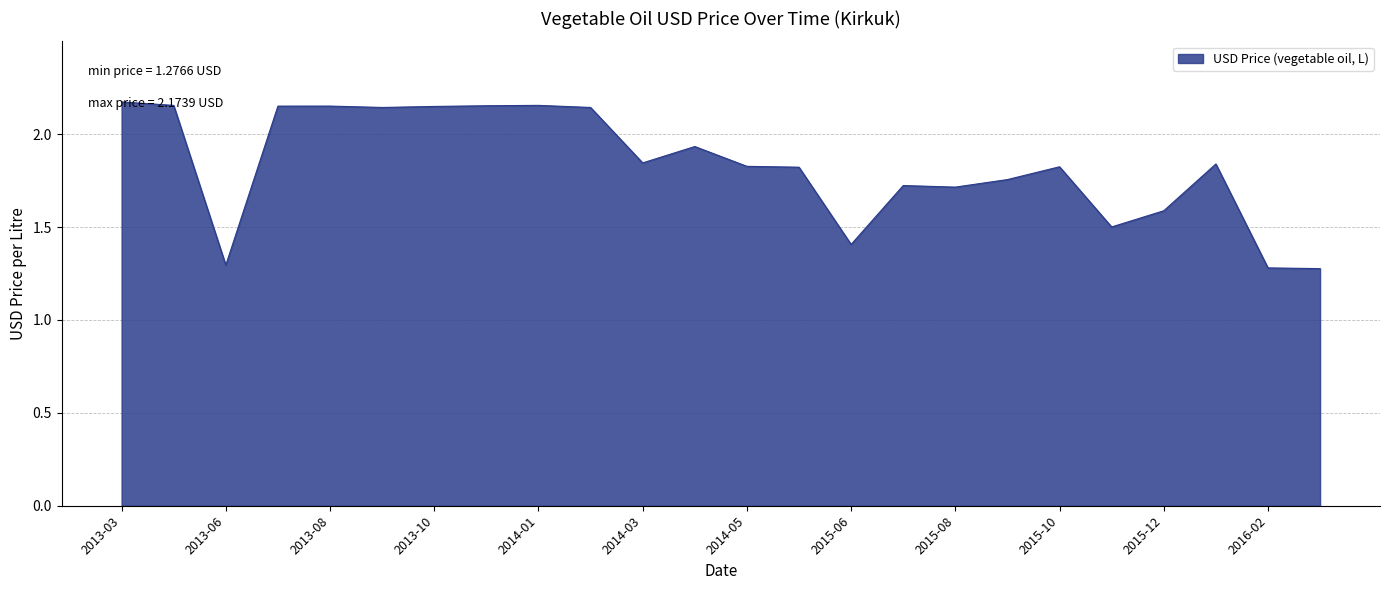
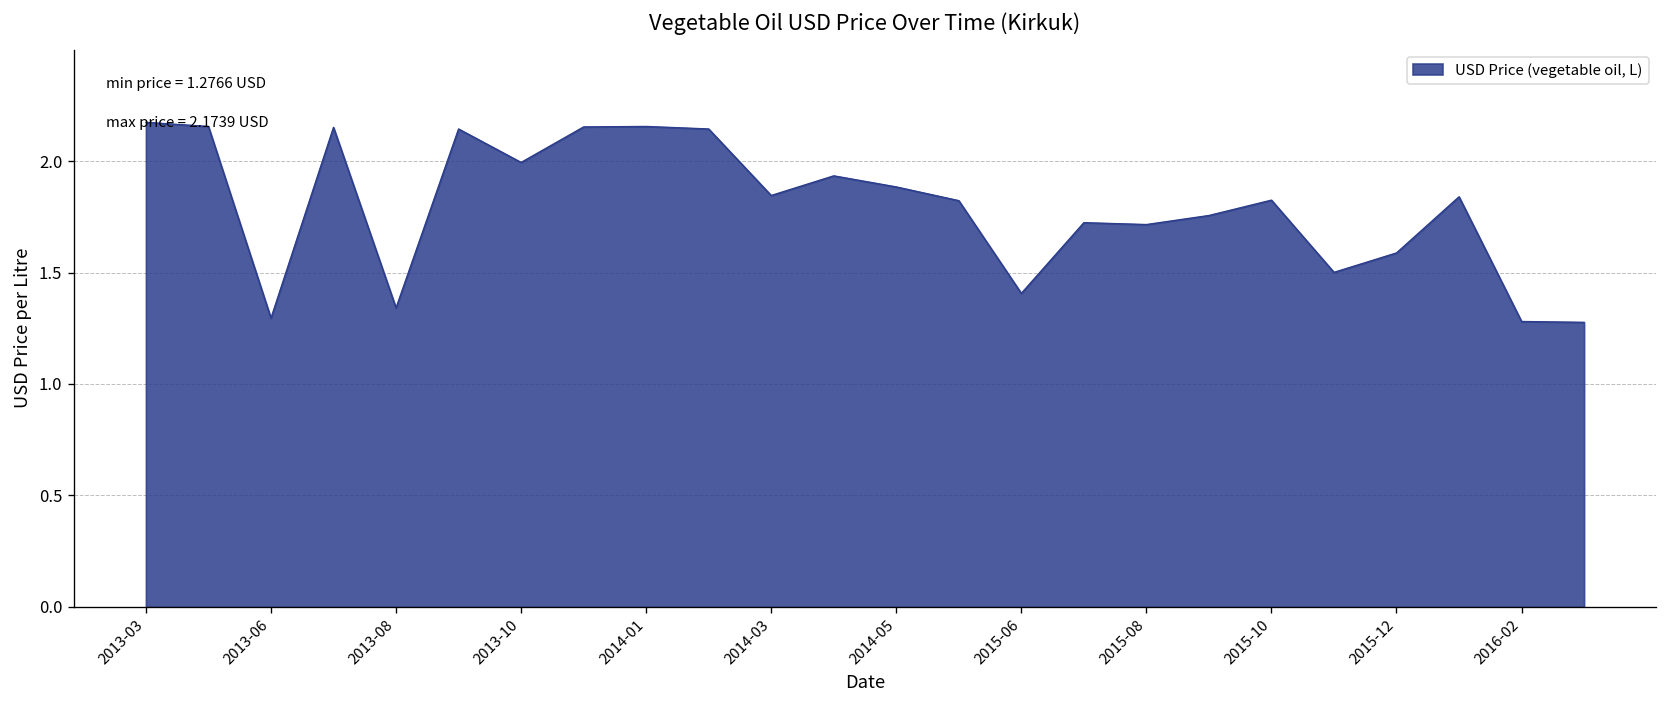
  {
    "2013-06": 1.30,
-   "2013-08": 2.15,
-   "2013-10": 2.15,
+   "2013-08": 1.34,
+   "2013-10": 1.99,
    "2014-01": 2.16,
    "2014-03": 1.85,
-   "2014-05": 1.83,
+   "2014-05": 1.88,
    "2015-06": 1.41,
    "2015-08": 1.72,
    "2015-10": 1.82,
    "2015-12": 1.59,
    "2016-02": 1.28
  }
